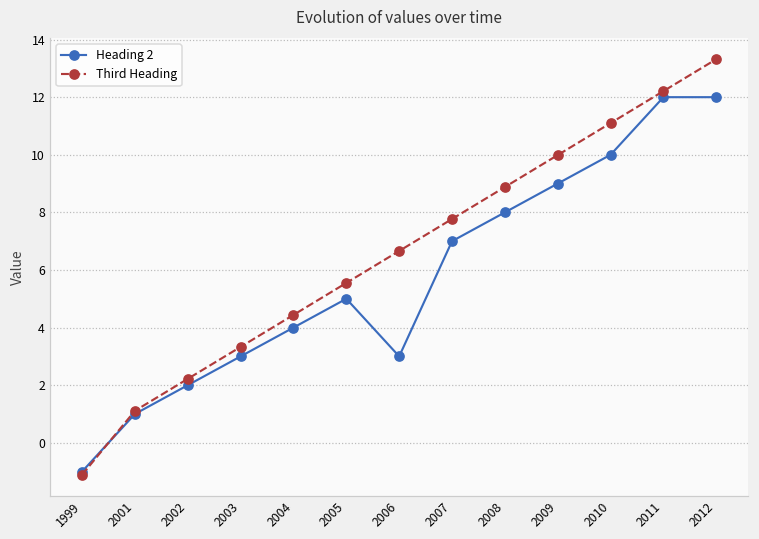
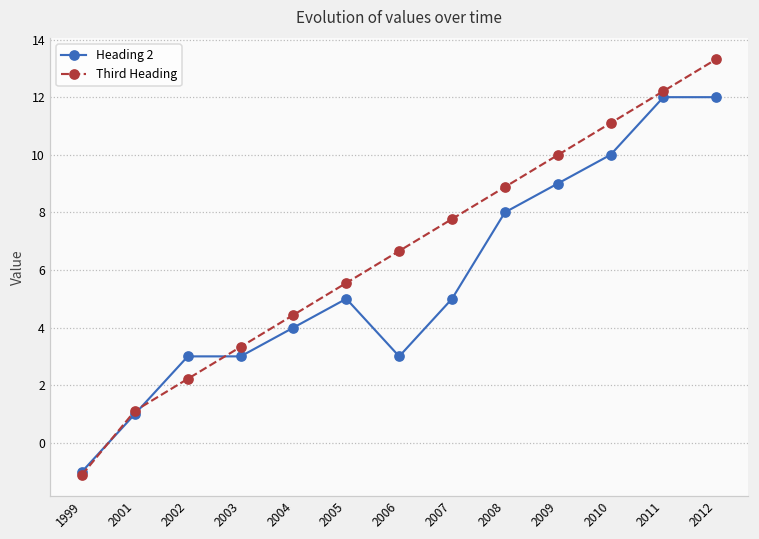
  {
    "Heading 2": {
      "1999": -1,
      "2001": 1,
-     "2002": 2,
+     "2002": 3,
      "2003": 3,
      "2004": 4,
      "2005": 5,
      "2006": 3,
-     "2007": 7,
+     "2007": 5,
      "2008": 8,
      "2009": 9,
      "2010": 10,
      "2011": 12,
      "2012": 12
    },
    "Third Heading": {
      "1999": -1.1,
      "2001": 1.1,
      "2002": 2.2,
      "2003": 3.3,
      "2004": 4.4,
      "2005": 5.6,
      "2006": 6.7,
      "2007": 7.8,
      "2008": 8.9,
      "2009": 10,
      "2010": 11.1,
      "2011": 12.2,
      "2012": 13.3
    }
  }
